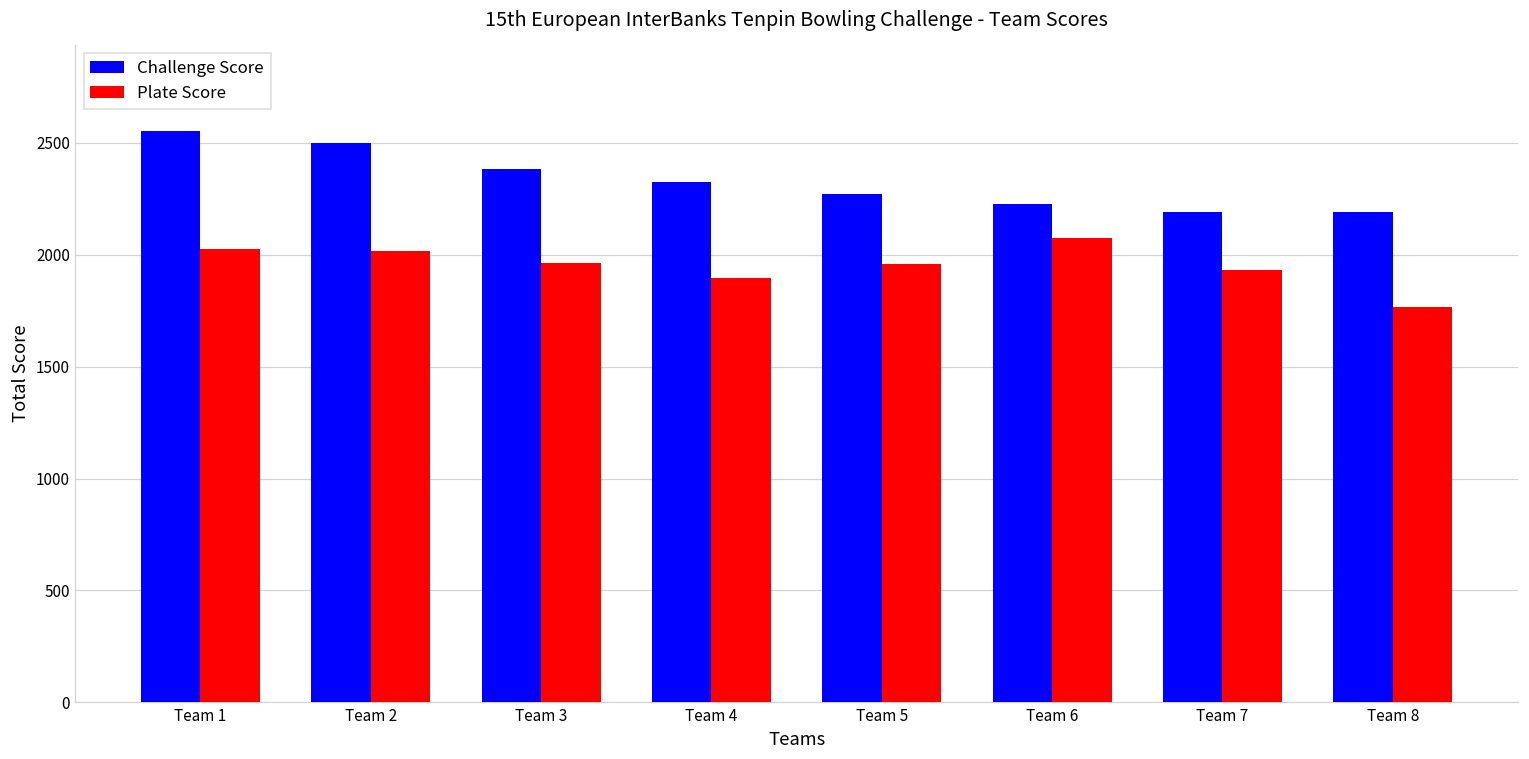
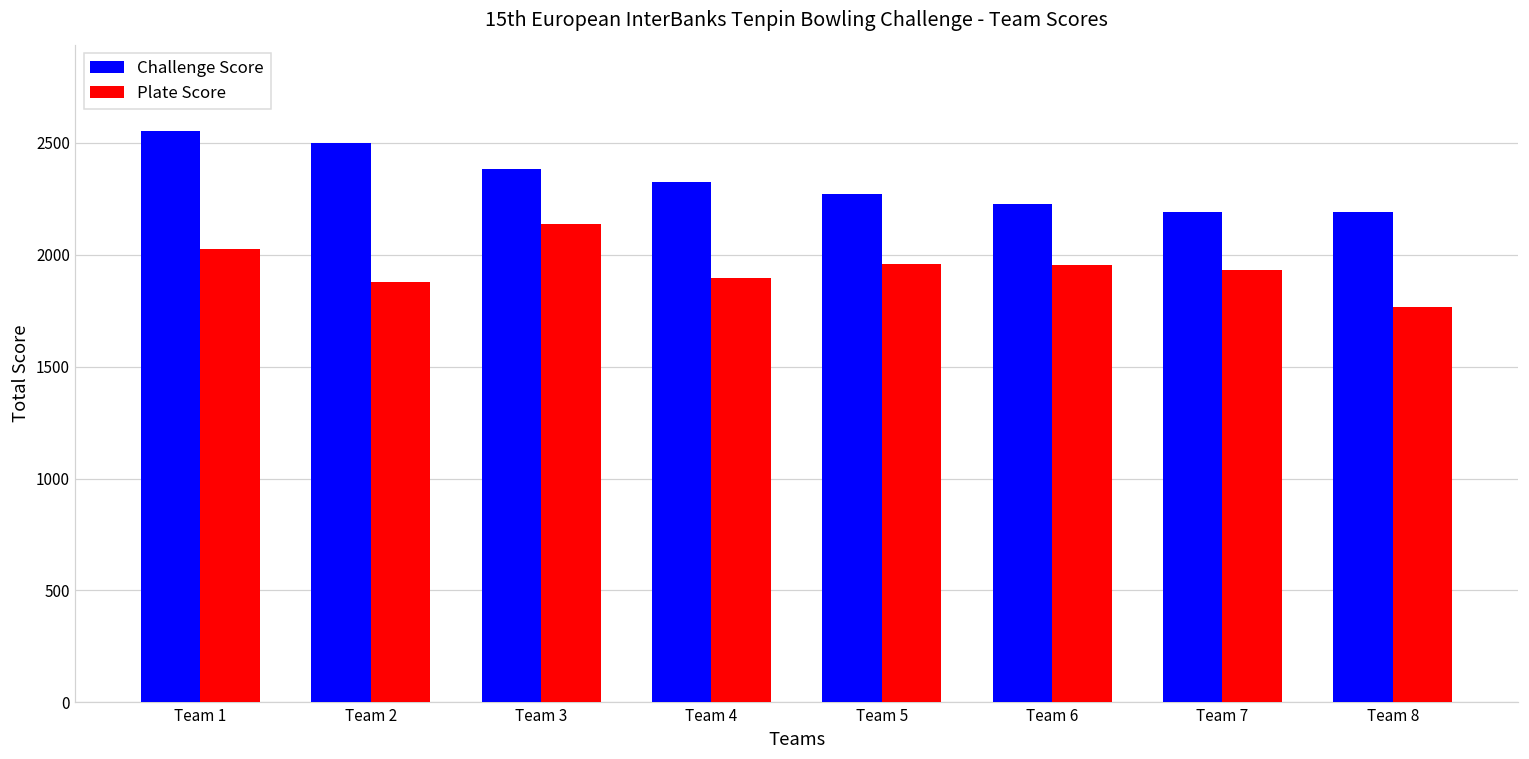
  {
    "Challenge Score": {
      "Team 1": 2550,
      "Team 2": 2500,
      "Team 3": 2380,
      "Team 4": 2330,
      "Team 5": 2270,
      "Team 6": 2230,
      "Team 7": 2190,
      "Team 8": 2190
    },
    "Plate Score": {
      "Team 1": 2030,
-     "Team 2": 2020,
-     "Team 3": 1960,
+     "Team 2": 1880,
+     "Team 3": 2140,
      "Team 4": 1890,
      "Team 5": 1960,
-     "Team 6": 2080,
+     "Team 6": 1950,
      "Team 7": 1930,
      "Team 8": 1770
    }
  }
